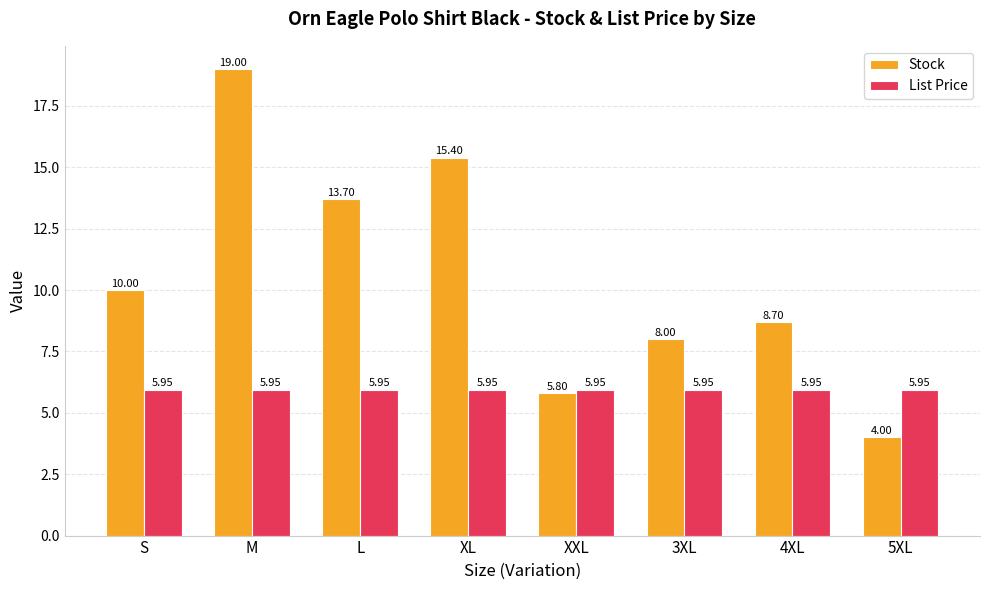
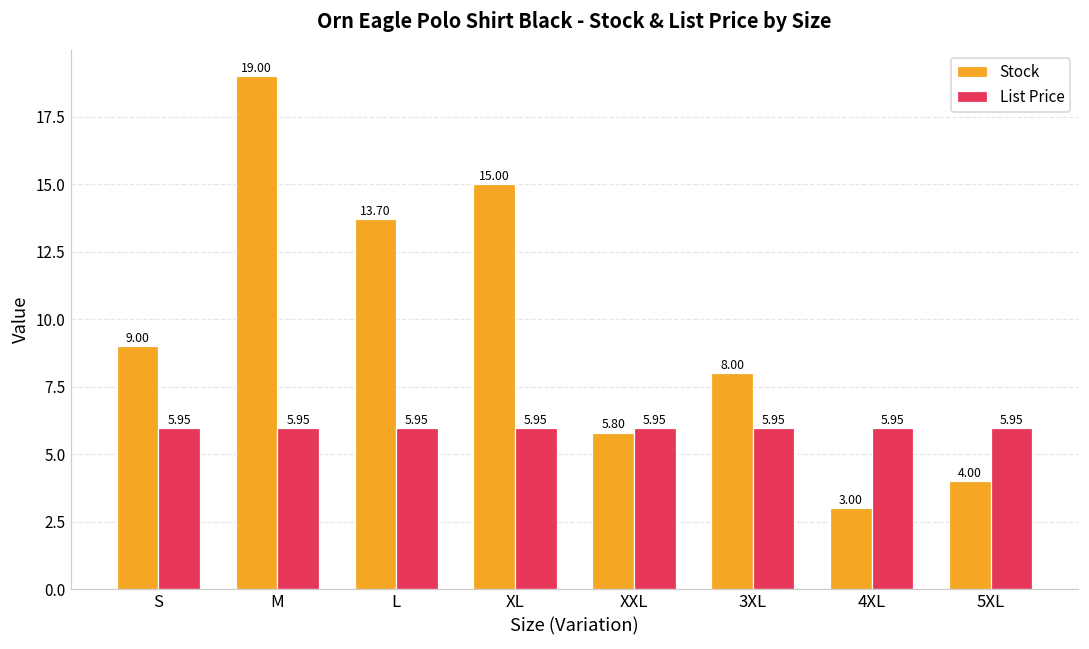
  {
    "Stock": {
-     "S": 10.00,
+     "S": 9.00,
      "M": 19.00,
      "L": 13.70,
-     "XL": 15.40,
+     "XL": 15.00,
      "XXL": 5.80,
      "3XL": 8.00,
-     "4XL": 8.70,
+     "4XL": 3.00,
      "5XL": 4.00
    },
    "List Price": {
      "S": 5.95,
      "M": 5.95,
      "L": 5.95,
      "XL": 5.95,
      "XXL": 5.95,
      "3XL": 5.95,
      "4XL": 5.95,
      "5XL": 5.95
    }
  }
